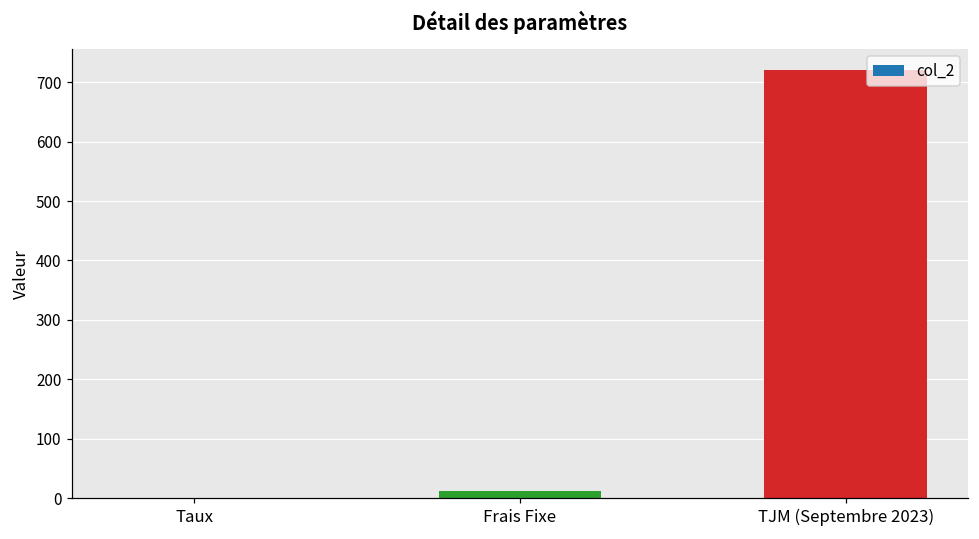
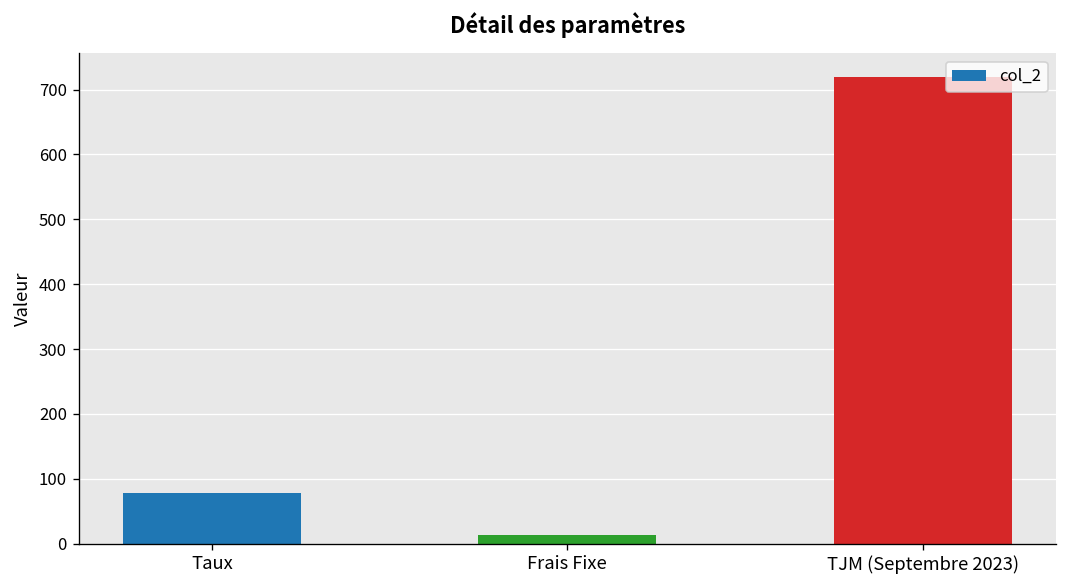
  {
-   "Taux": 0,
+   "Taux": 80,
    "Frais Fixe": 10,
    "TJM (Septembre 2023)": 720
  }
